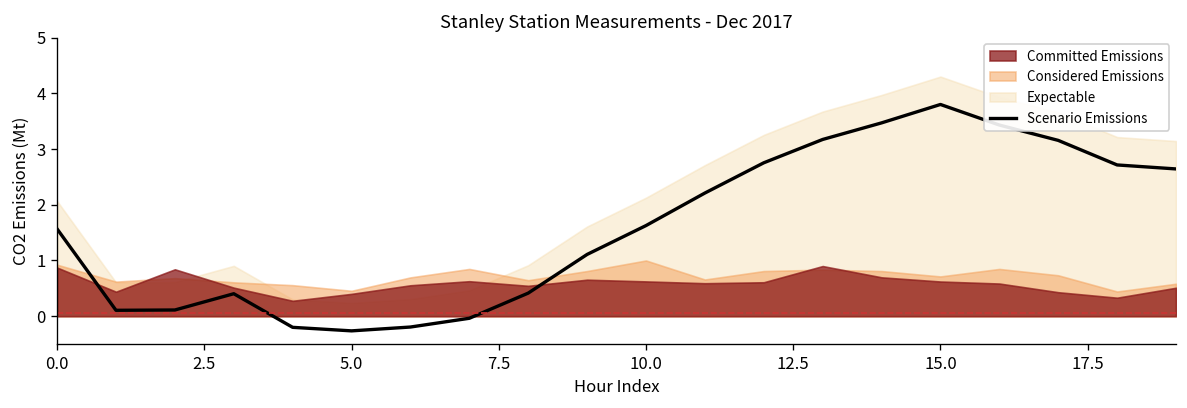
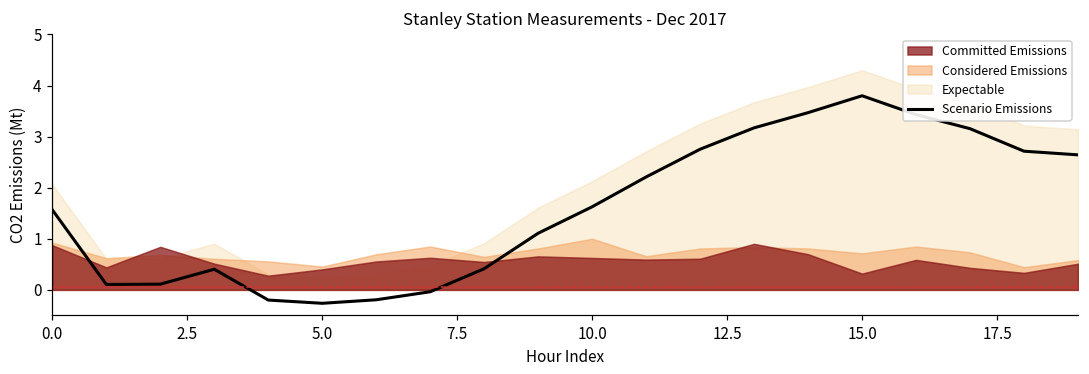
  {
    "Scenario Emissions": {
      "0.0": 1.6,
      "5.0": -0.3,
      "10.0": 1.6,
      "15.0": 3.8
    },
    "Expectable": {
      "0.0": 2.1,
      "5.0": 0.2,
      "10.0": 2.1,
      "15.0": 4.3
    },
    "Considered Emissions": {
      "5.0": 0.5,
      "10.0": 1.0,
      "15.0": 0.7
    },
    "Committed Emissions": {
      "5.0": 0.4,
      "10.0": 0.6,
-     "15.0": 0.6
+     "15.0": 0.3
    }
  }
